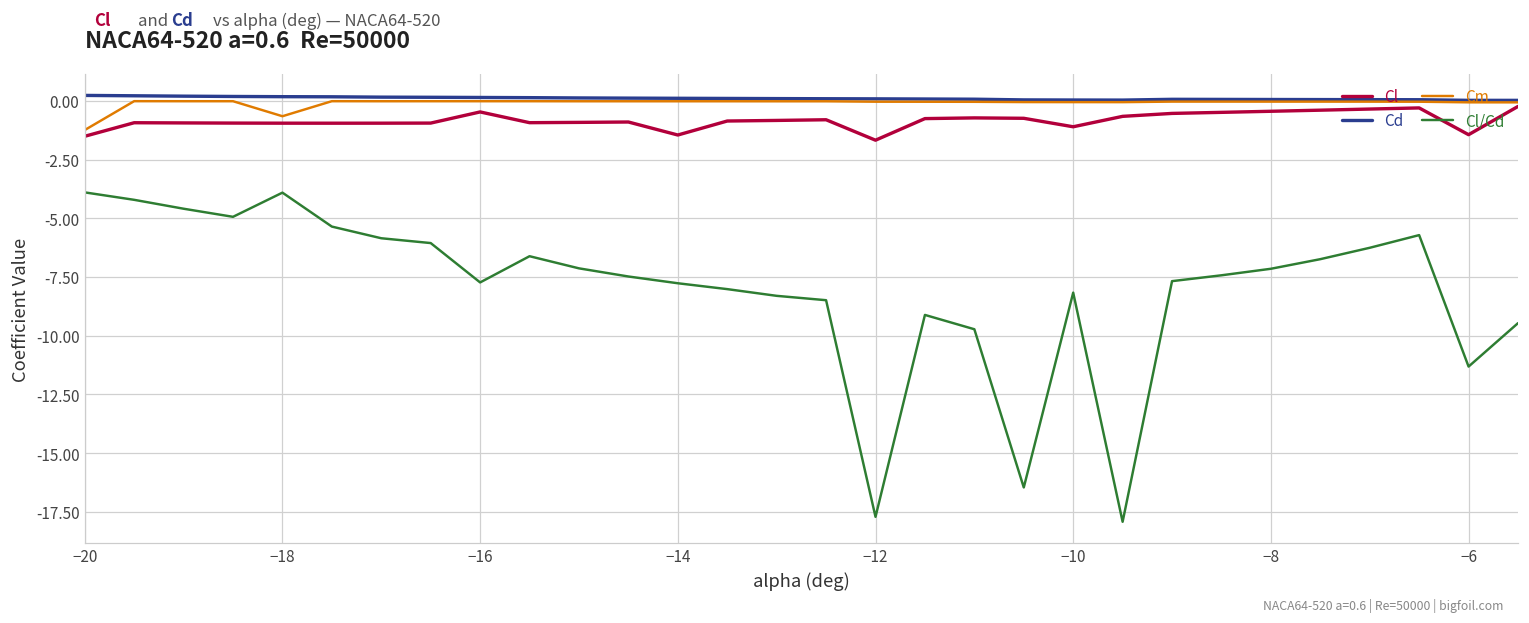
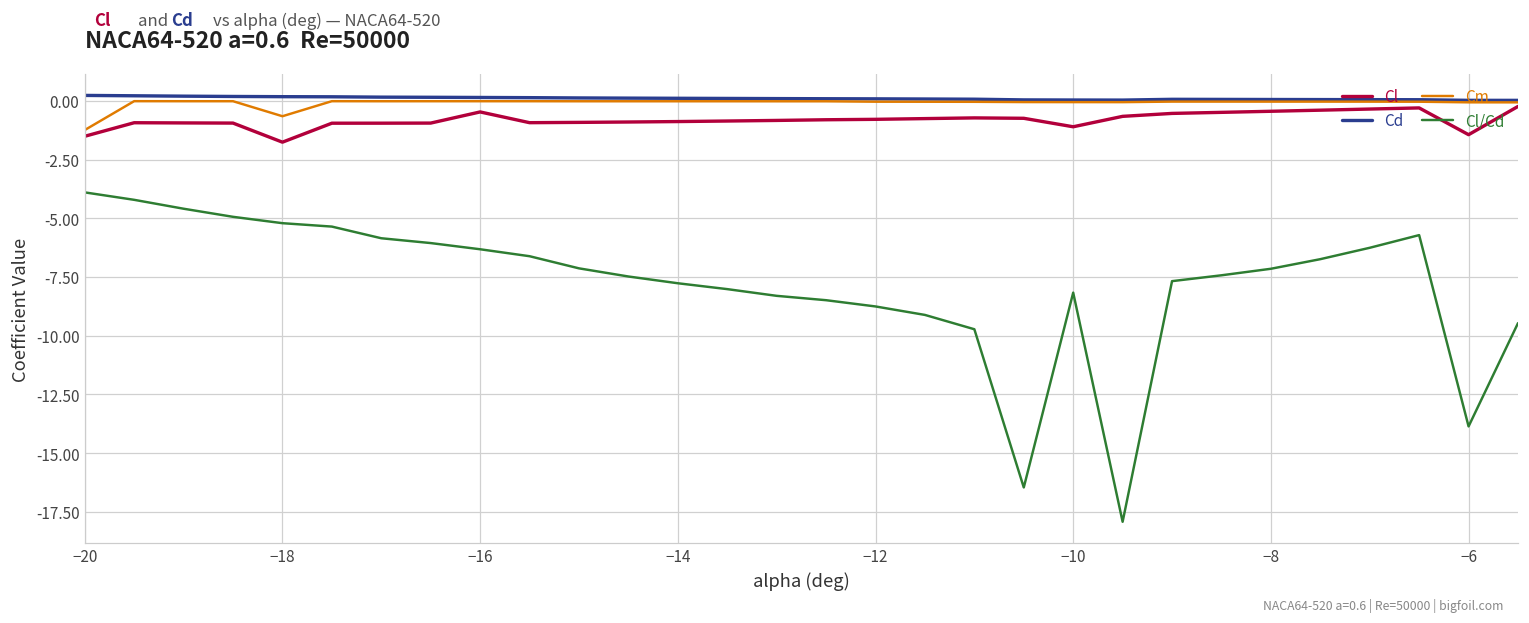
  {
    "Cl": {
      "−20": -1.5,
-     "−18": -0.9,
+     "−18": -1.8,
      "−16": -0.5,
-     "−14": -1.5,
-     "−12": -1.7,
+     "−14": -0.9,
+     "−12": -0.8,
      "−10": -1.1,
      "−8": -0.4,
      "−6": -1.4
    },
    "Cd": {
      "−20": 0.2,
      "−18": 0.2,
      "−16": 0.1,
      "−14": 0.1,
      "−12": 0.1
    },
    "Cm": {
      "−20": -1.2,
      "−18": -0.7,
      "−16": 0.0,
      "−14": 0.0,
      "−12": 0.0
    },
    "Cl/Cd": {
      "−20": -3.9,
-     "−18": -3.9,
-     "−16": -7.7,
+     "−18": -5.2,
+     "−16": -6.3,
      "−14": -7.8,
-     "−12": -17.7,
+     "−12": -8.8,
      "−10": -8.2,
      "−8": -7.1,
-     "−6": -11.3
+     "−6": -13.9
    }
  }
